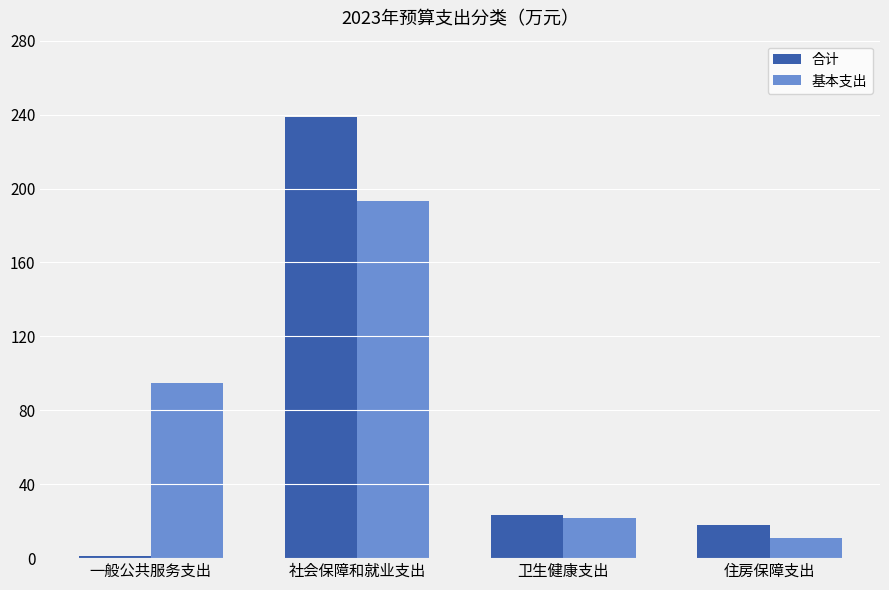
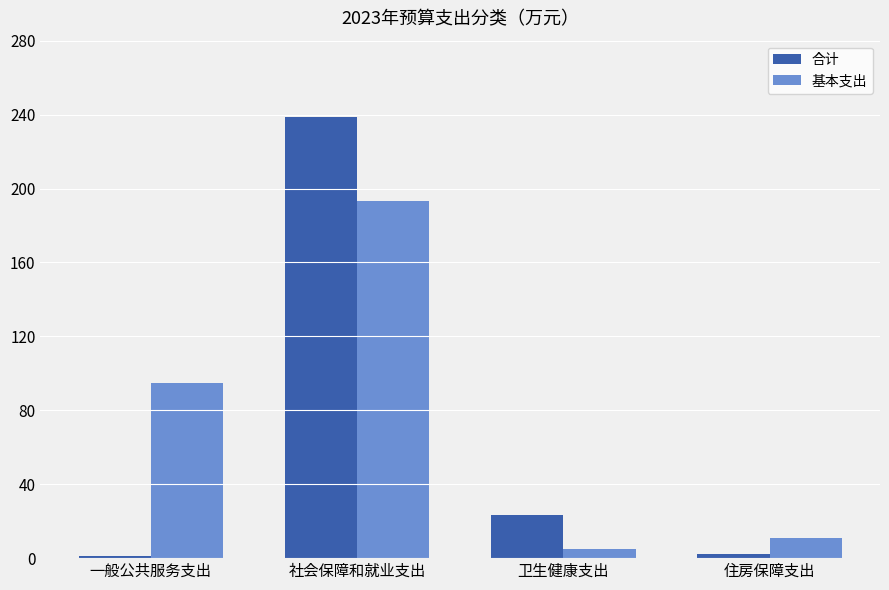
  {
    "合计": {
      "社会保障和就业支出": 239,
      "卫生健康支出": 23,
-     "住房保障支出": 18
+     "住房保障支出": 2
    },
    "基本支出": {
      "一般公共服务支出": 95,
      "社会保障和就业支出": 193,
-     "卫生健康支出": 22,
+     "卫生健康支出": 5,
      "住房保障支出": 11
    }
  }
